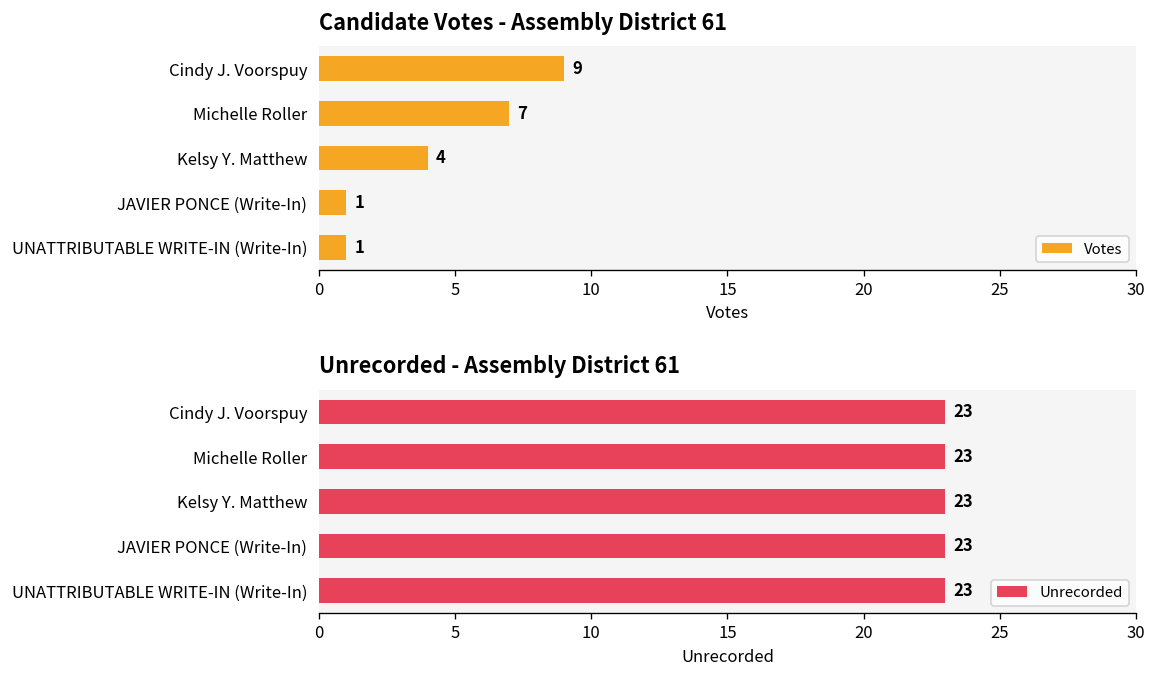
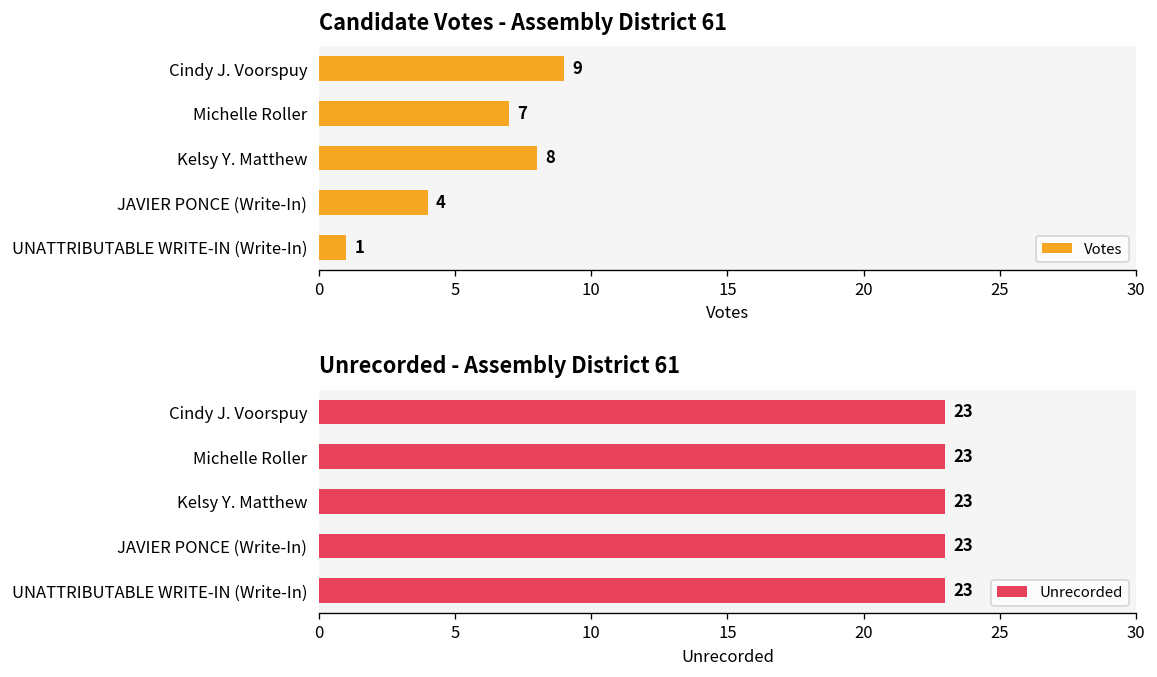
  {
    "Candidate Votes - Assembly District 61": {
      "Cindy J. Voorspuy": 9,
      "Michelle Roller": 7,
-     "Kelsy Y. Matthew": 4,
-     "JAVIER PONCE (Write-In)": 1,
+     "Kelsy Y. Matthew": 8,
+     "JAVIER PONCE (Write-In)": 4,
      "UNATTRIBUTABLE WRITE-IN (Write-In)": 1
    },
    "Unrecorded - Assembly District 61": {
      "Cindy J. Voorspuy": 23,
      "Michelle Roller": 23,
      "Kelsy Y. Matthew": 23,
      "JAVIER PONCE (Write-In)": 23,
      "UNATTRIBUTABLE WRITE-IN (Write-In)": 23
    }
  }
